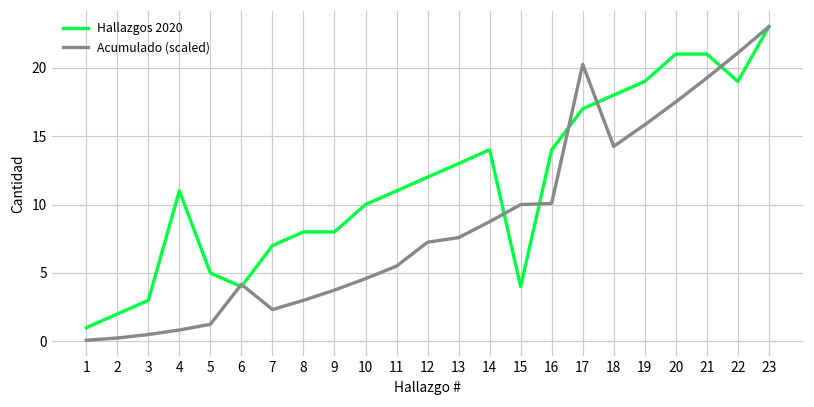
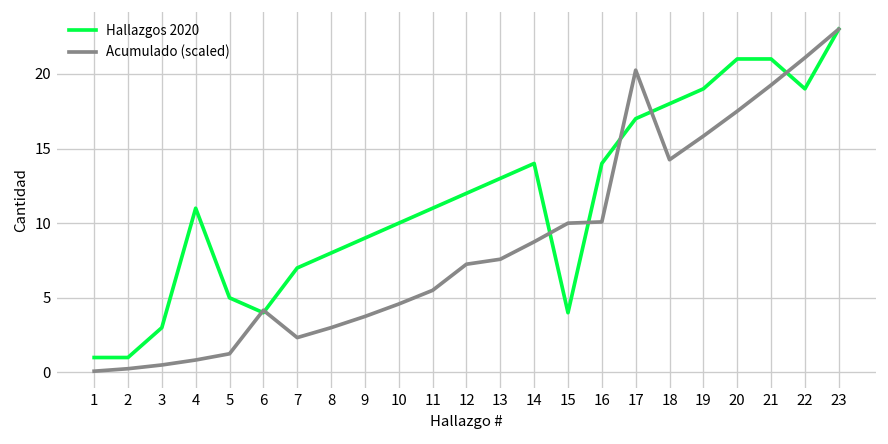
  {
    "Hallazgos 2020": {
      "1": 1,
-     "2": 2,
+     "2": 1,
      "3": 3,
      "4": 11,
      "5": 5,
      "7": 7,
      "8": 8,
-     "9": 8,
+     "9": 9,
      "10": 10,
      "11": 11,
      "12": 12,
      "13": 13,
      "14": 14,
      "15": 4,
      "16": 14,
      "17": 17,
      "18": 18,
      "19": 19,
      "20": 21,
      "21": 21,
      "22": 19
    },
    "Acumulado (scaled)": {
      "1": 0,
      "2": 0.3,
      "3": 0.5,
      "4": 1,
      "5": 1.3,
      "7": 2.3,
      "8": 3,
      "9": 3.8,
      "10": 4.6,
      "11": 5.5,
      "12": 7.3,
      "13": 7.6,
      "14": 8.8,
      "15": 10,
      "16": 10,
      "17": 20.3,
      "18": 14.3,
      "19": 16,
      "20": 17.5,
      "21": 19.3,
      "22": 21
    }
  }
